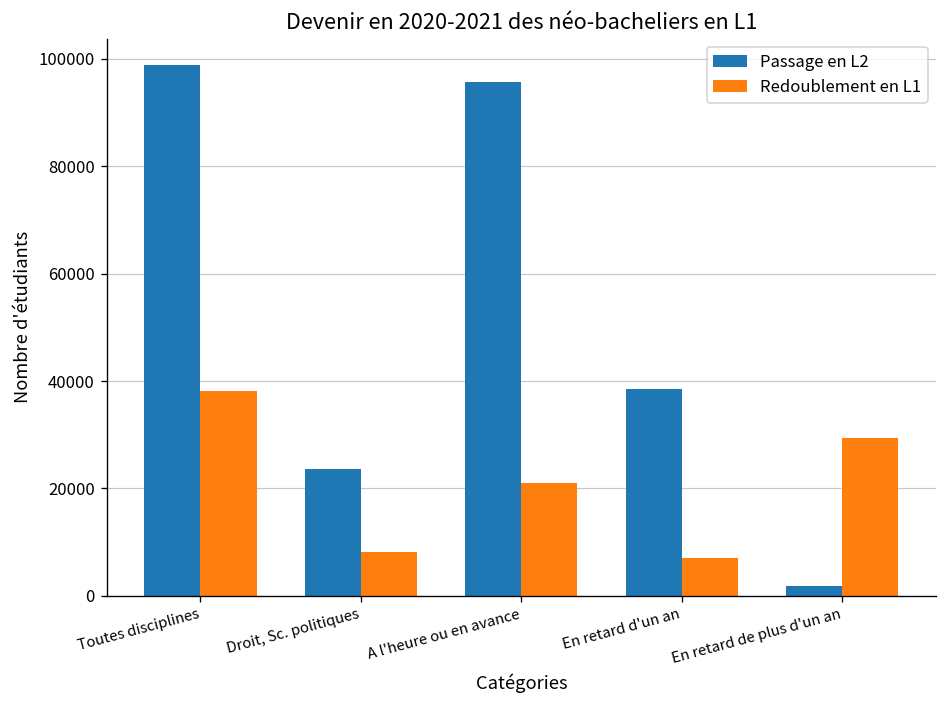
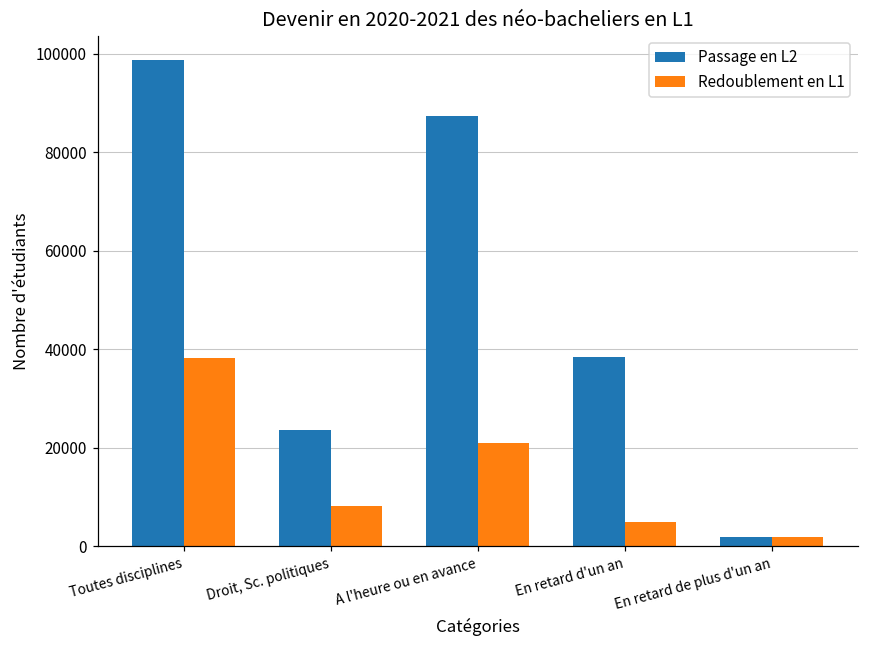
  {
    "Passage en L2": {
      "Toutes disciplines": 99000,
      "Droit, Sc. politiques": 24000,
-     "A l'heure ou en avance": 96000,
+     "A l'heure ou en avance": 87000,
      "En retard d'un an": 39000,
      "En retard de plus d'un an": 2000
    },
    "Redoublement en L1": {
      "Toutes disciplines": 38000,
      "Droit, Sc. politiques": 8000,
      "A l'heure ou en avance": 21000,
-     "En retard d'un an": 7000,
-     "En retard de plus d'un an": 29000
+     "En retard d'un an": 5000,
+     "En retard de plus d'un an": 2000
    }
  }
